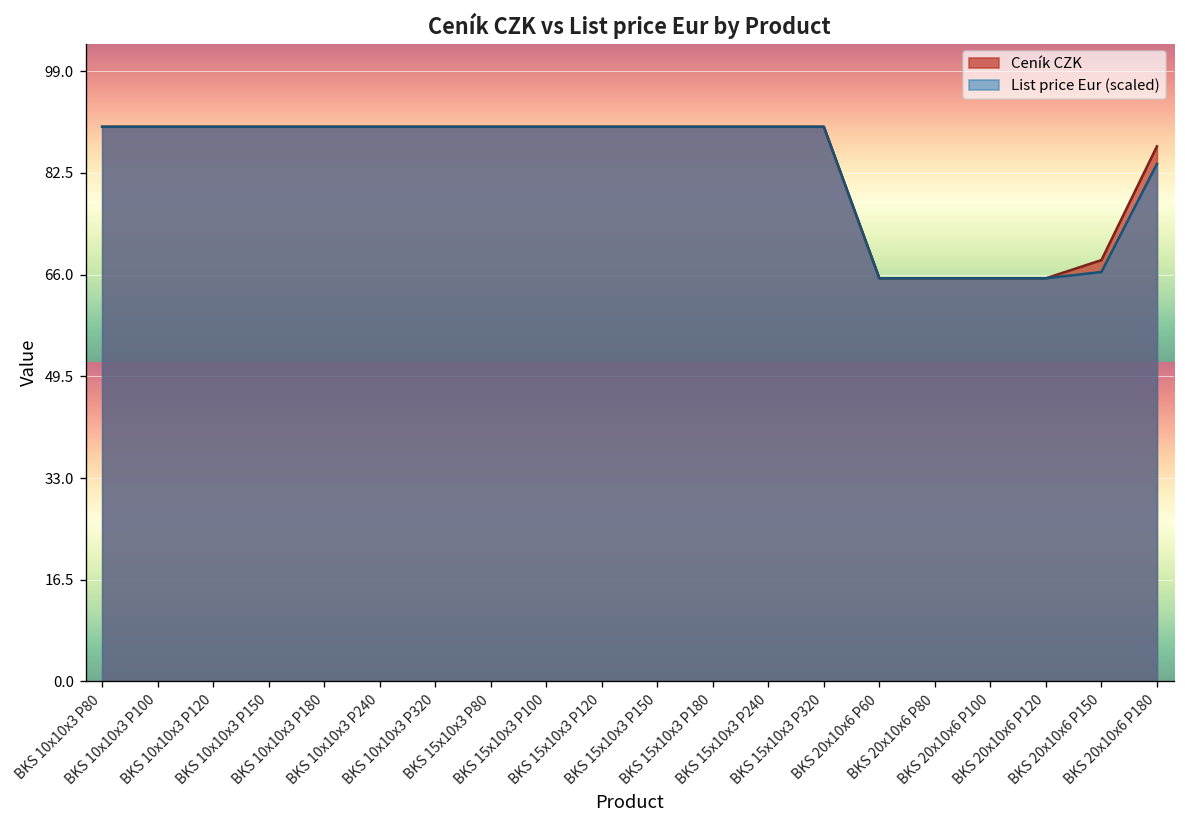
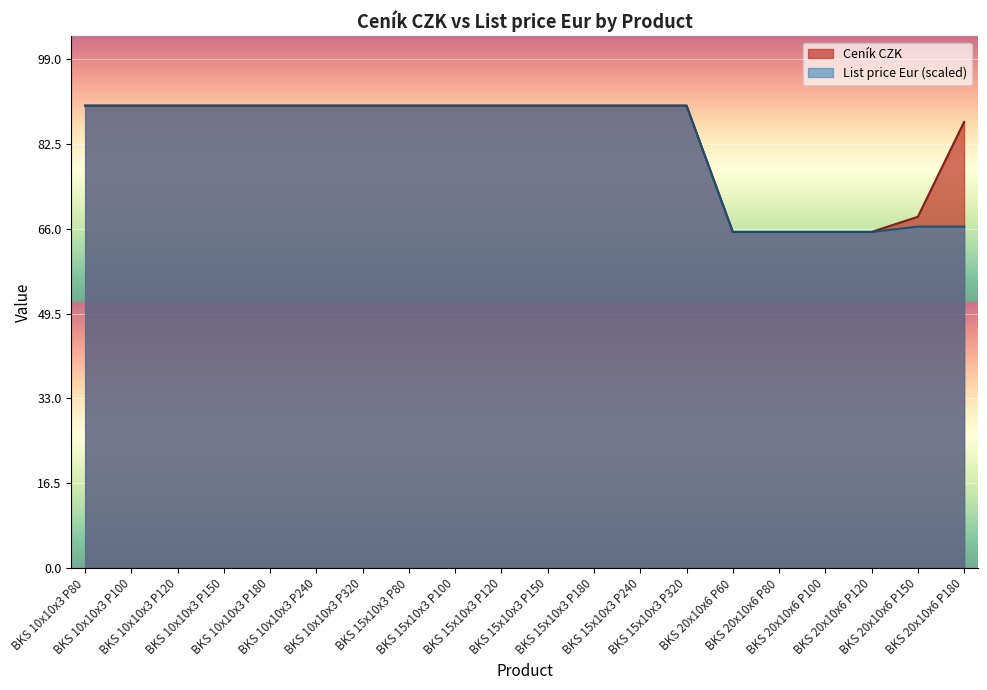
  {
    "Ceník CZK": {
      "BKS 20x10x6 P150": 68,
      "BKS 20x10x6 P180": 87
    },
    "List price Eur (scaled)": {
      "BKS 20x10x6 P150": 66,
-     "BKS 20x10x6 P180": 84
+     "BKS 20x10x6 P180": 66
    }
  }
